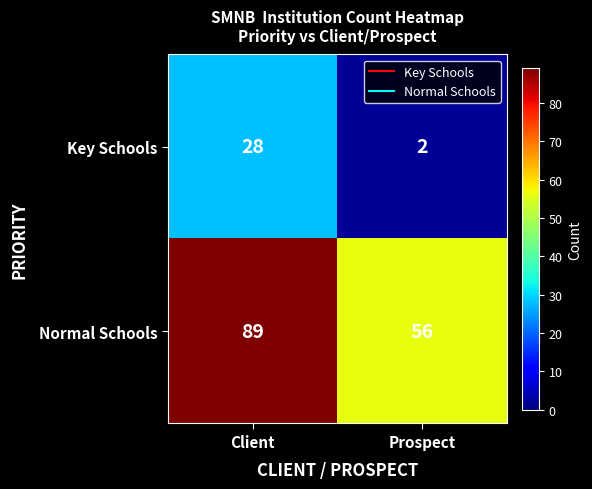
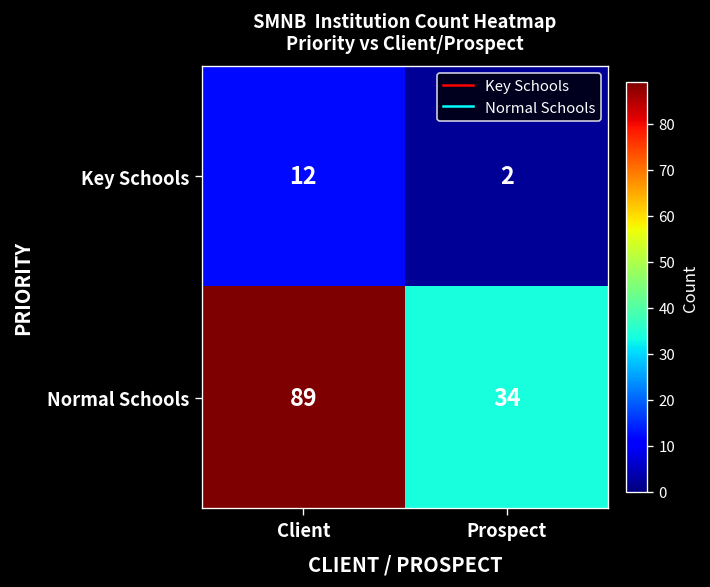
  {
    "Key Schools": {
-     "Client": 28,
+     "Client": 12,
      "Prospect": 2
    },
    "Normal Schools": {
      "Client": 89,
-     "Prospect": 56
+     "Prospect": 34
    }
  }
